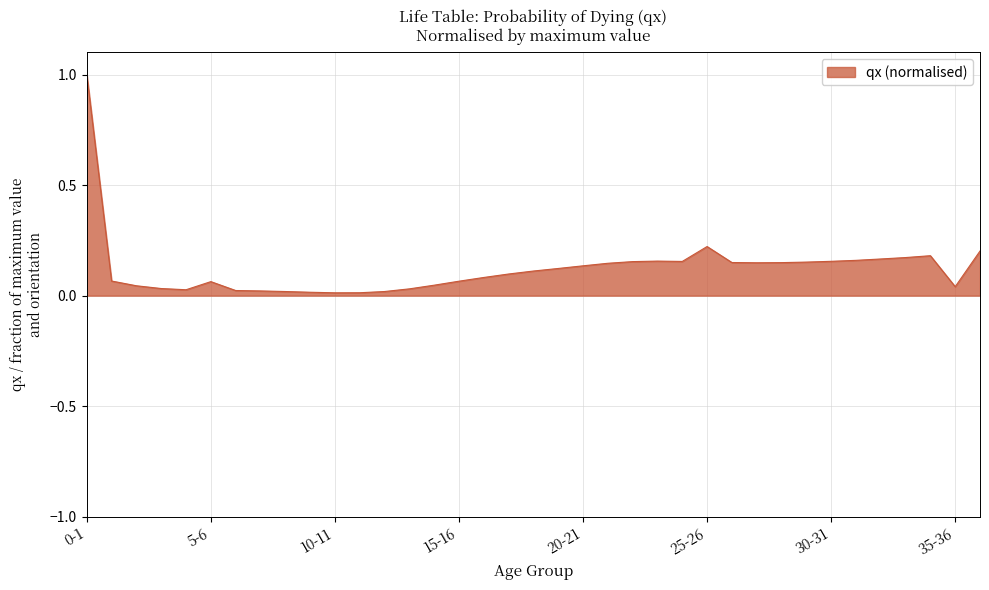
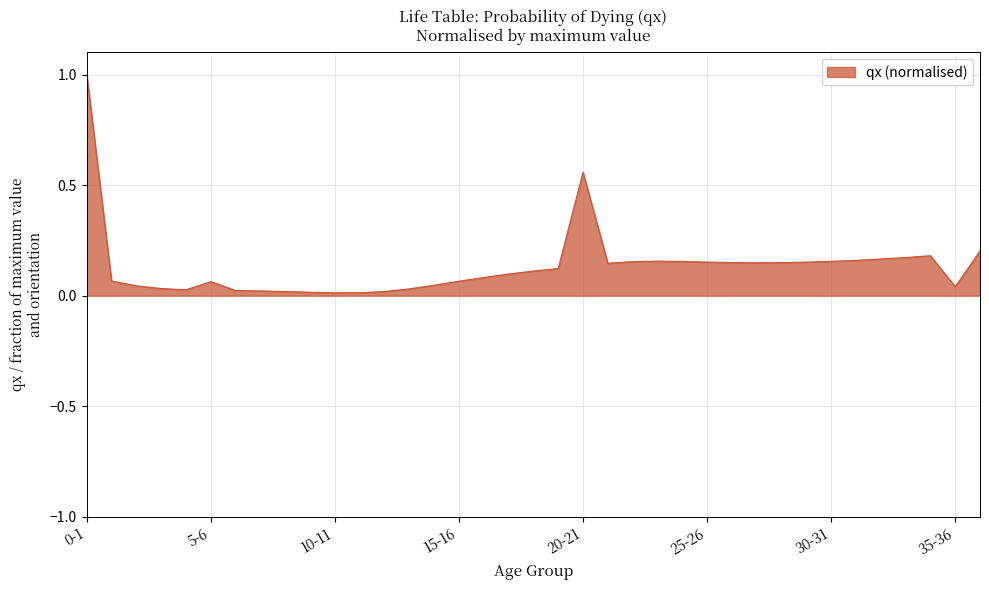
  {
    "0-1": 1.00,
    "5-6": 0.06,
    "10-11": 0.01,
    "15-16": 0.07,
-   "20-21": 0.13,
-   "25-26": 0.22,
+   "20-21": 0.56,
+   "25-26": 0.15,
    "30-31": 0.16,
    "35-36": 0.04
  }
